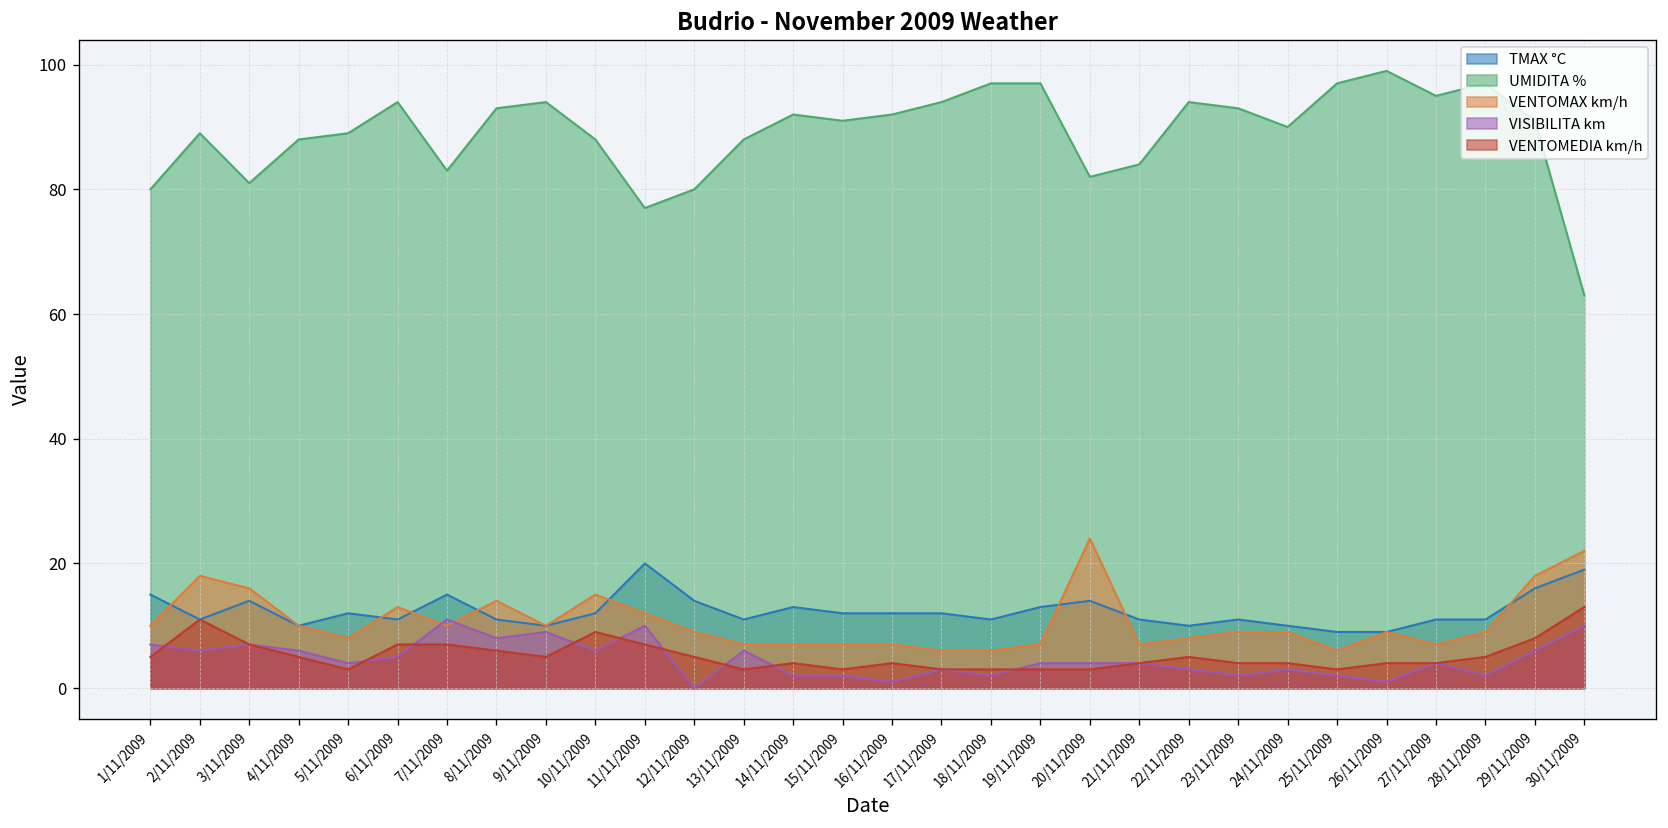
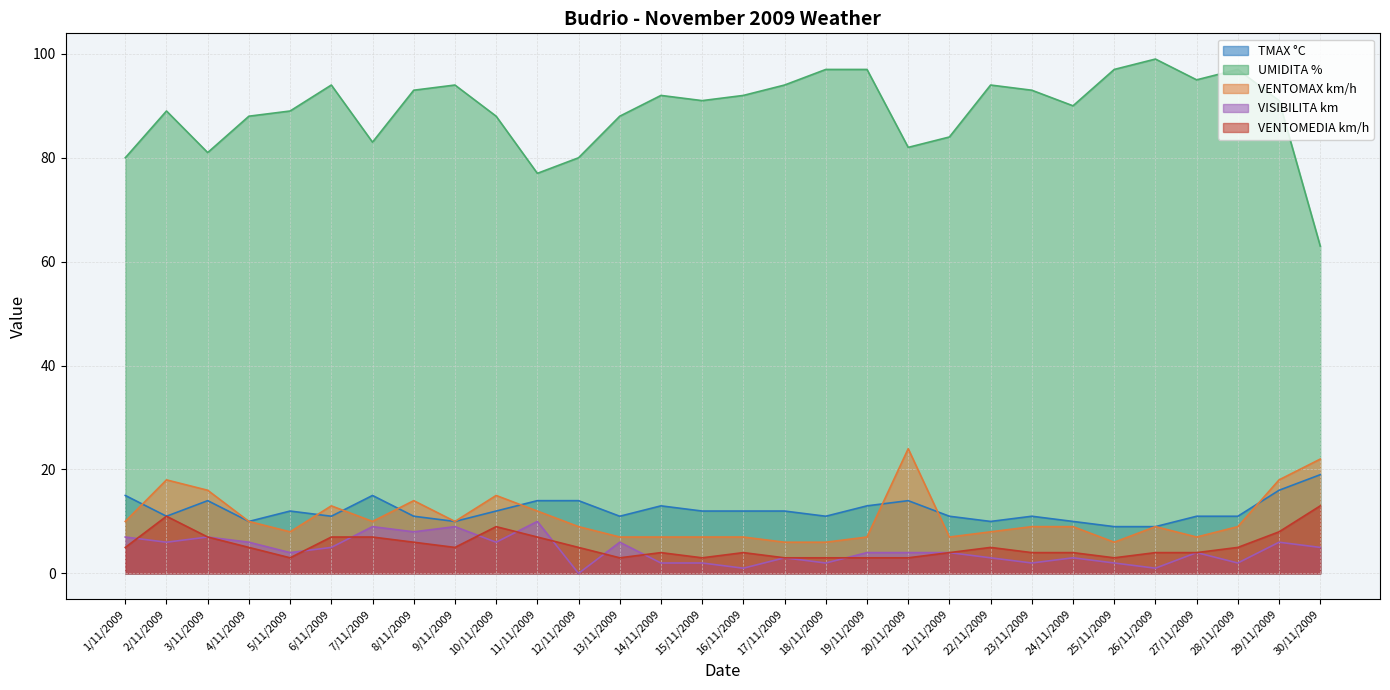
  {
    "TMAX °C": {
      "1/11/2009": 15,
      "3/11/2009": 14,
      "5/11/2009": 12,
      "6/11/2009": 11,
      "7/11/2009": 15,
      "8/11/2009": 11,
      "10/11/2009": 12,
-     "11/11/2009": 20,
+     "11/11/2009": 14,
      "12/11/2009": 14,
      "13/11/2009": 11,
      "14/11/2009": 13,
      "15/11/2009": 12,
      "16/11/2009": 12,
      "17/11/2009": 12,
      "18/11/2009": 11,
      "19/11/2009": 13,
      "20/11/2009": 14,
      "21/11/2009": 11,
      "22/11/2009": 10,
      "23/11/2009": 11,
      "24/11/2009": 10,
      "25/11/2009": 9,
      "27/11/2009": 11,
      "28/11/2009": 11,
      "29/11/2009": 16,
      "30/11/2009": 19
    },
    "UMIDITA %": {
      "1/11/2009": 80,
      "2/11/2009": 89,
      "3/11/2009": 81,
      "4/11/2009": 88,
      "5/11/2009": 89,
      "6/11/2009": 94,
      "7/11/2009": 83,
      "8/11/2009": 93,
      "9/11/2009": 94,
      "10/11/2009": 88,
      "11/11/2009": 77,
      "12/11/2009": 80,
      "13/11/2009": 88,
      "14/11/2009": 92,
      "15/11/2009": 91,
      "16/11/2009": 92,
      "17/11/2009": 94,
      "18/11/2009": 97,
      "19/11/2009": 97,
      "20/11/2009": 82,
      "21/11/2009": 84,
      "22/11/2009": 94,
      "23/11/2009": 93,
      "24/11/2009": 90,
      "25/11/2009": 97,
      "26/11/2009": 99,
      "27/11/2009": 95,
      "30/11/2009": 63
    },
    "VENTOMAX km/h": {
      "1/11/2009": 10,
      "2/11/2009": 18,
      "3/11/2009": 16,
      "5/11/2009": 8,
      "6/11/2009": 13,
      "7/11/2009": 10,
      "8/11/2009": 14,
      "10/11/2009": 15,
      "11/11/2009": 12,
      "12/11/2009": 9,
      "13/11/2009": 7,
      "14/11/2009": 7,
      "15/11/2009": 7,
      "16/11/2009": 7,
      "17/11/2009": 6,
      "18/11/2009": 6,
      "19/11/2009": 7,
      "20/11/2009": 24,
      "21/11/2009": 7,
      "22/11/2009": 8,
      "23/11/2009": 9,
      "24/11/2009": 9,
      "25/11/2009": 6,
      "27/11/2009": 7,
      "28/11/2009": 9,
      "29/11/2009": 18,
      "30/11/2009": 22
    },
    "VISIBILITA km": {
      "1/11/2009": 7,
      "2/11/2009": 6,
      "4/11/2009": 6,
      "5/11/2009": 4,
      "6/11/2009": 5,
-     "7/11/2009": 11,
+     "7/11/2009": 9,
      "8/11/2009": 8,
      "9/11/2009": 9,
      "10/11/2009": 6,
      "11/11/2009": 10,
      "12/11/2009": 0,
      "13/11/2009": 6,
      "14/11/2009": 2,
      "15/11/2009": 2,
      "16/11/2009": 1,
      "18/11/2009": 2,
      "19/11/2009": 4,
      "20/11/2009": 4,
      "22/11/2009": 3,
      "23/11/2009": 2,
      "24/11/2009": 3,
      "25/11/2009": 2,
      "26/11/2009": 1,
      "28/11/2009": 2,
      "29/11/2009": 6,
-     "30/11/2009": 10
+     "30/11/2009": 5
    },
    "VENTOMEDIA km/h": {
      "1/11/2009": 5,
      "4/11/2009": 5,
      "5/11/2009": 3,
      "6/11/2009": 7,
      "7/11/2009": 7,
      "8/11/2009": 6,
      "9/11/2009": 5,
      "10/11/2009": 9,
      "11/11/2009": 7,
      "12/11/2009": 5,
      "13/11/2009": 3,
      "14/11/2009": 4,
      "15/11/2009": 3,
      "16/11/2009": 4,
      "18/11/2009": 3,
      "19/11/2009": 3,
      "20/11/2009": 3,
      "22/11/2009": 5,
      "23/11/2009": 4,
      "24/11/2009": 4,
      "25/11/2009": 3,
      "26/11/2009": 4,
      "28/11/2009": 5,
      "29/11/2009": 8,
      "30/11/2009": 13
    }
  }
